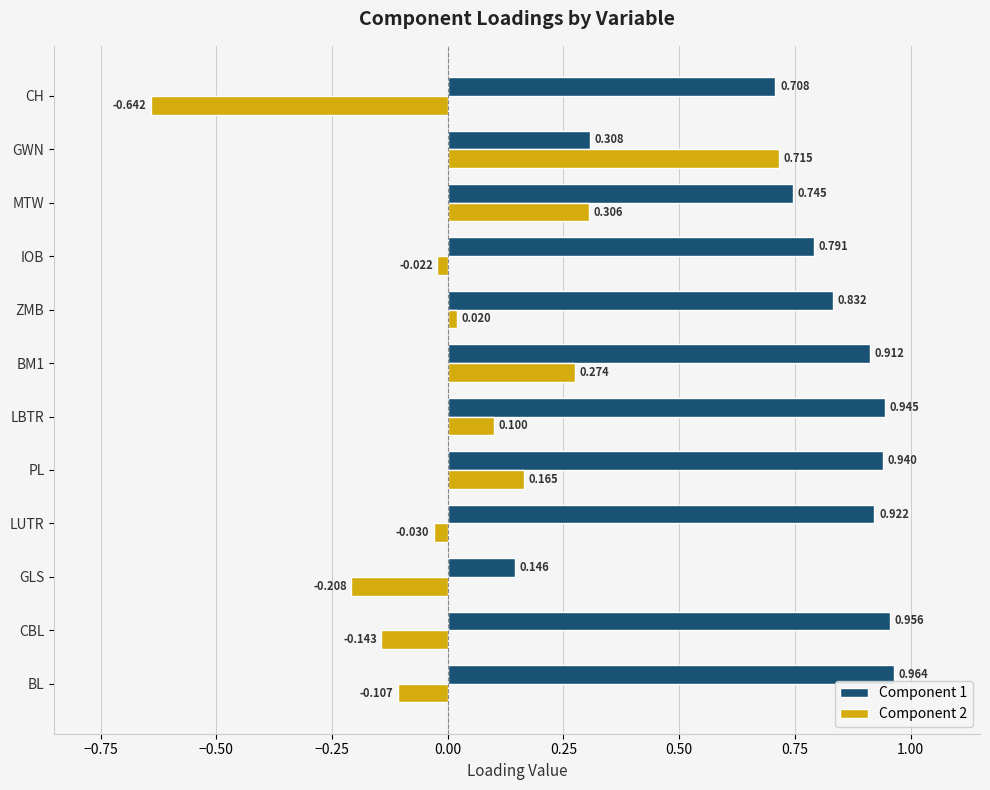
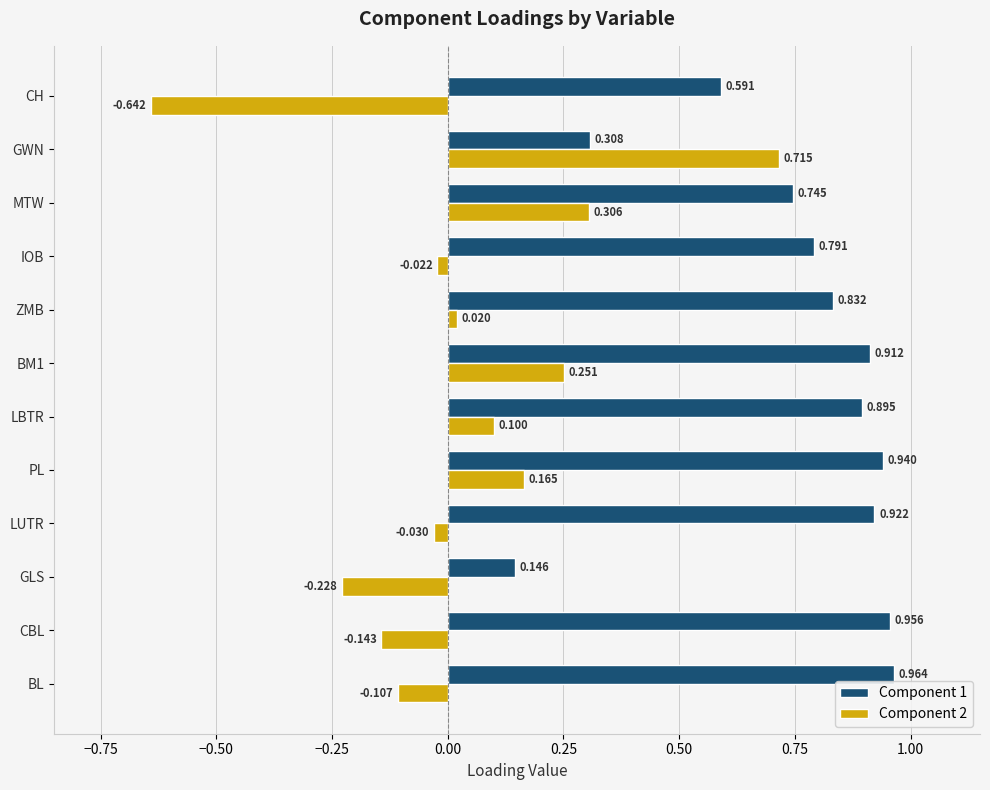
  {
    "Component 1": {
-     "CH": 0.708,
+     "CH": 0.591,
      "GWN": 0.308,
      "MTW": 0.745,
      "IOB": 0.791,
      "ZMB": 0.832,
      "BM1": 0.912,
-     "LBTR": 0.945,
+     "LBTR": 0.895,
      "PL": 0.940,
      "LUTR": 0.922,
      "GLS": 0.146,
      "CBL": 0.956
    },
    "Component 2": {
      "CH": -0.642,
      "GWN": 0.715,
      "MTW": 0.306,
      "IOB": -0.022,
      "ZMB": 0.020,
-     "BM1": 0.274,
+     "BM1": 0.251,
      "LBTR": 0.100,
      "PL": 0.165,
      "LUTR": -0.030,
-     "GLS": -0.208,
+     "GLS": -0.228,
      "CBL": -0.143,
      "BL": -0.107
    }
  }
